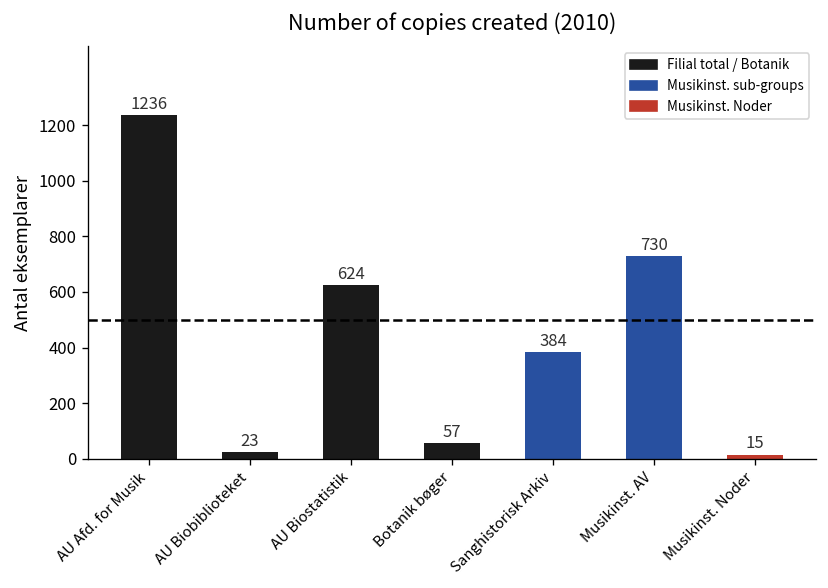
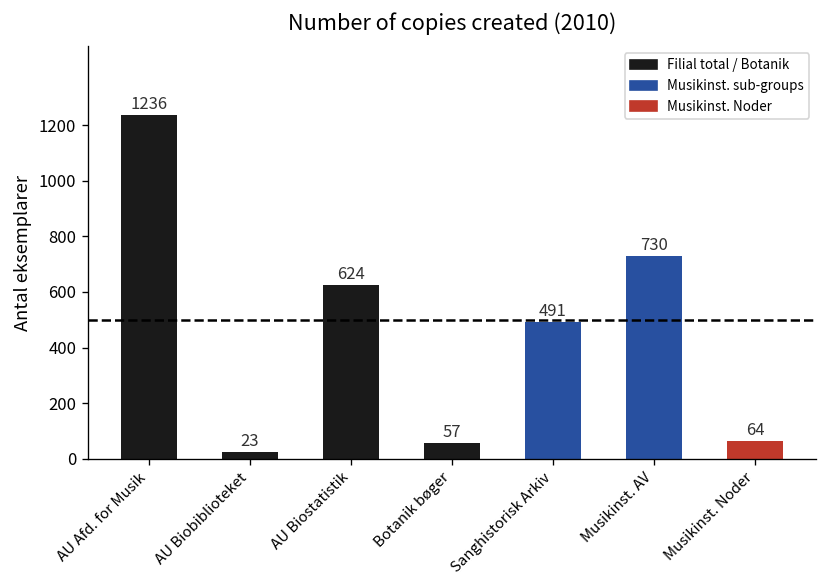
  {
    "AU Afd. for Musik": 1236,
    "AU Biobiblioteket": 23,
    "AU Biostatistik": 624,
    "Botanik bøger": 57,
-   "Sanghistorisk Arkiv": 384,
+   "Sanghistorisk Arkiv": 491,
    "Musikinst. AV": 730,
-   "Musikinst. Noder": 15
+   "Musikinst. Noder": 64
  }
